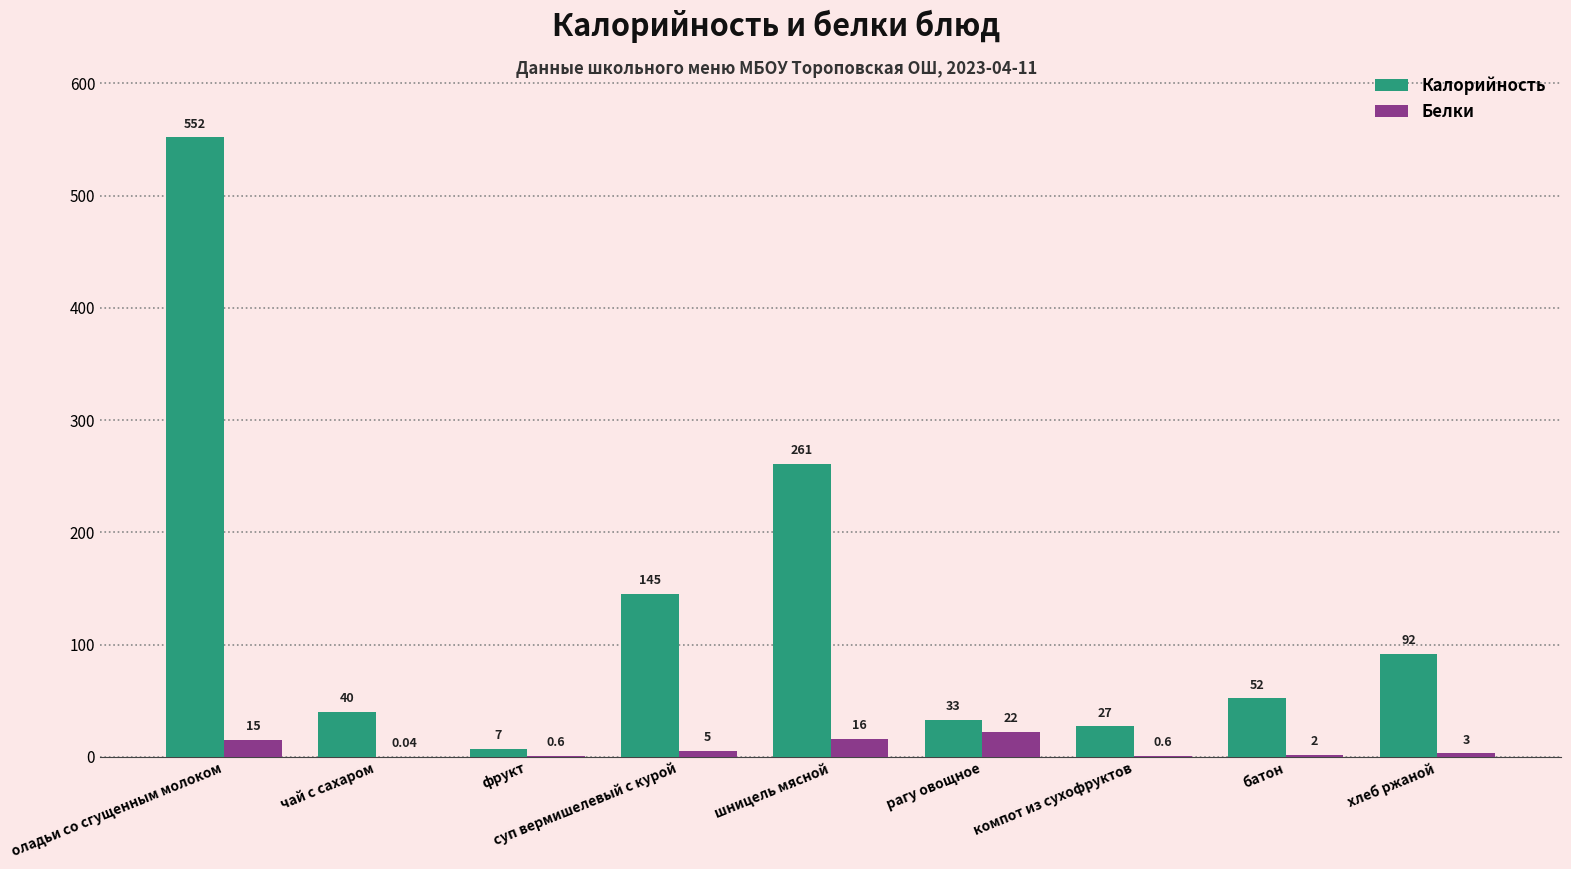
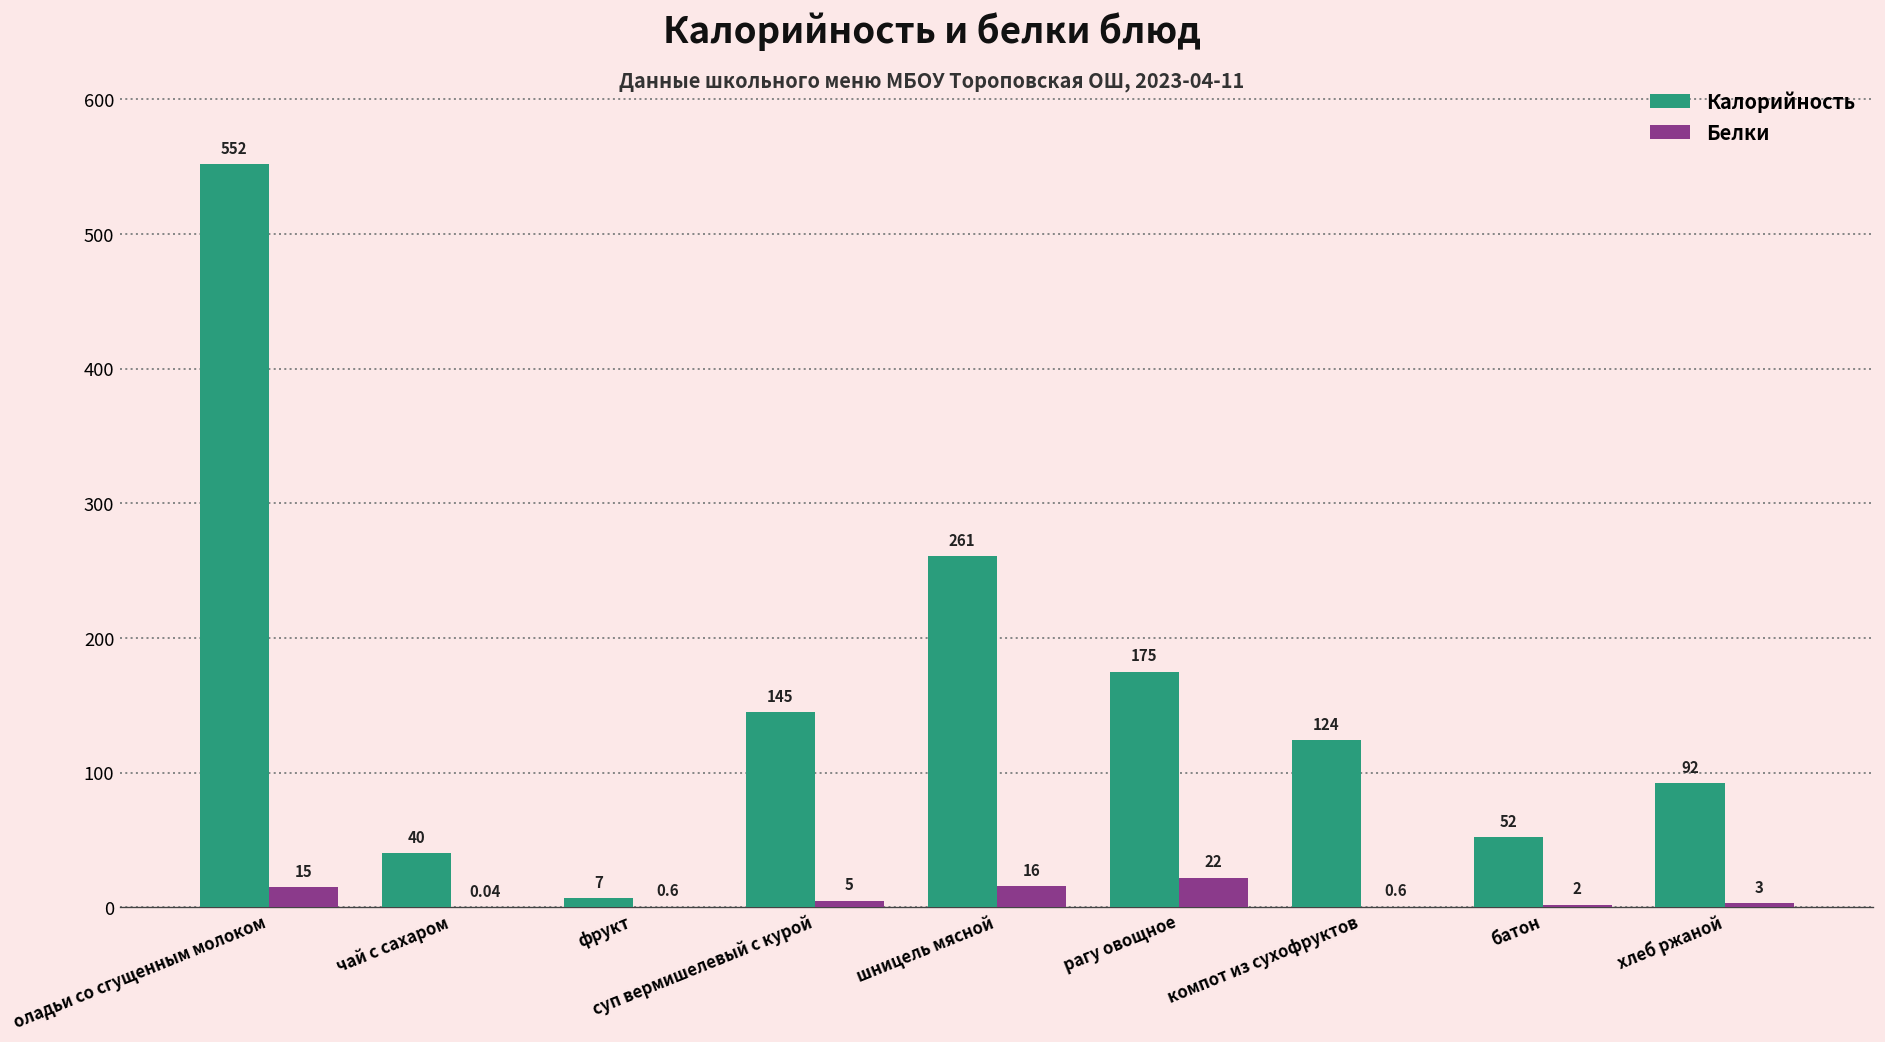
  {
    "Калорийность": {
      "оладьи со сгущенным молоком": 552,
      "чай с сахаром": 40,
      "фрукт": 7,
      "суп вермишелевый с курой": 145,
      "шницель мясной": 261,
-     "рагу овощное": 33,
-     "компот из сухофруктов": 27,
+     "рагу овощное": 175,
+     "компот из сухофруктов": 124,
      "батон": 52,
      "хлеб ржаной": 92
    },
    "Белки": {
      "оладьи со сгущенным молоком": 15,
      "чай с сахаром": 0.04,
      "фрукт": 0.6,
      "суп вермишелевый с курой": 5,
      "шницель мясной": 16,
      "рагу овощное": 22,
      "компот из сухофруктов": 0.6,
      "батон": 2,
      "хлеб ржаной": 3
    }
  }
